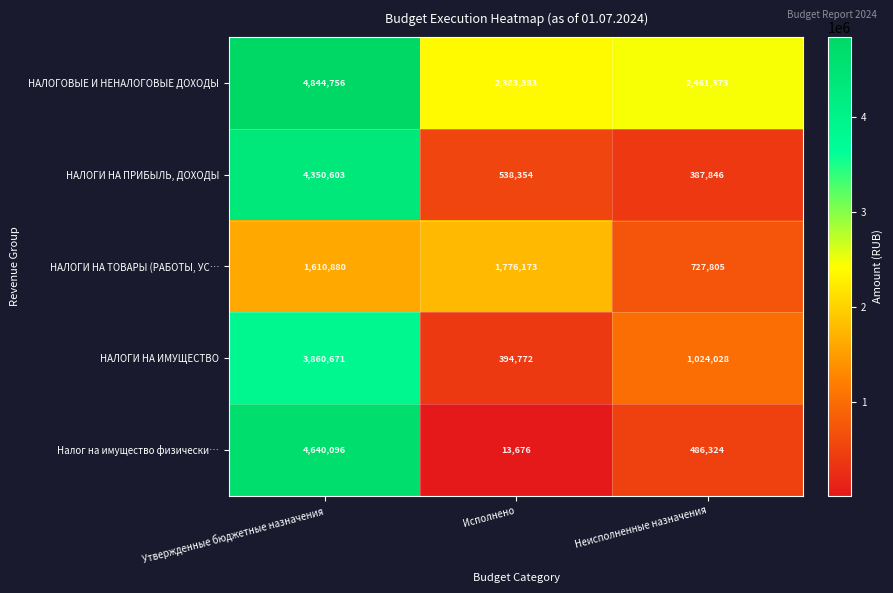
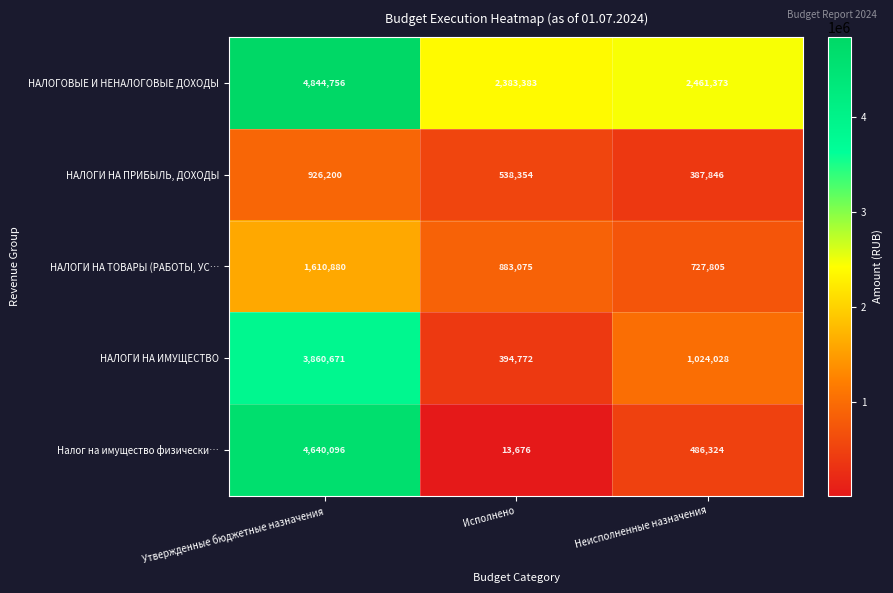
  {
    "НАЛОГОВЫЕ И НЕНАЛОГОВЫЕ ДОХОДЫ": {
      "Утвержденные бюджетные назначения": "4,844,756",
      "Исполнено": "2,383,383",
      "Неисполненные назначения": "2,461,373"
    },
    "НАЛОГИ НА ПРИБЫЛЬ, ДОХОДЫ": {
-     "Утвержденные бюджетные назначения": "4,350,603",
+     "Утвержденные бюджетные назначения": "926,200",
      "Исполнено": "538,354",
      "Неисполненные назначения": "387,846"
    },
    "НАЛОГИ НА ТОВАРЫ (РАБОТЫ, УС…": {
      "Утвержденные бюджетные назначения": "1,610,880",
-     "Исполнено": "1,776,173",
+     "Исполнено": "883,075",
      "Неисполненные назначения": "727,805"
    },
    "НАЛОГИ НА ИМУЩЕСТВО": {
      "Утвержденные бюджетные назначения": "3,860,671",
      "Исполнено": "394,772",
      "Неисполненные назначения": "1,024,028"
    },
    "Налог на имущество физически…": {
      "Утвержденные бюджетные назначения": "4,640,096",
      "Исполнено": "13,676",
      "Неисполненные назначения": "486,324"
    }
  }
